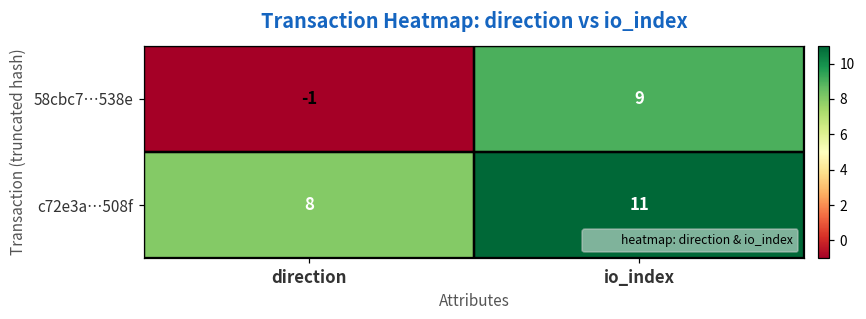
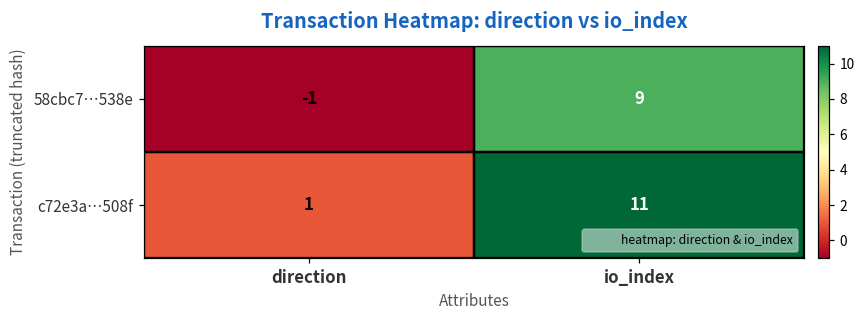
  {
    "58cbc7…538e": {
      "direction": -1,
      "io_index": 9
    },
    "c72e3a…508f": {
-     "direction": 8,
+     "direction": 1,
      "io_index": 11
    }
  }
